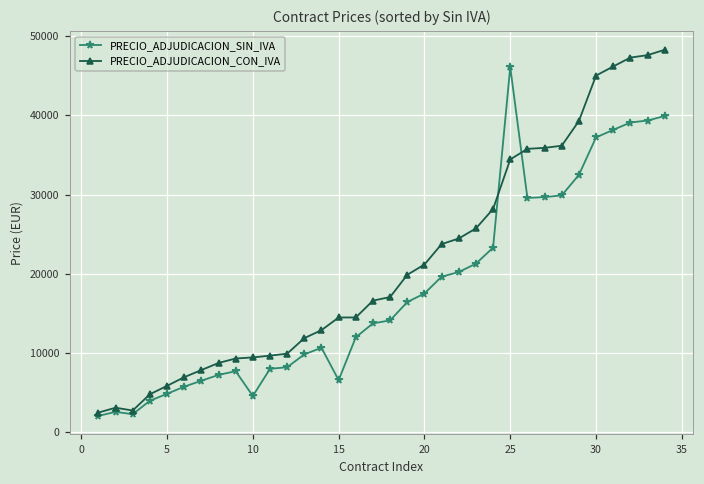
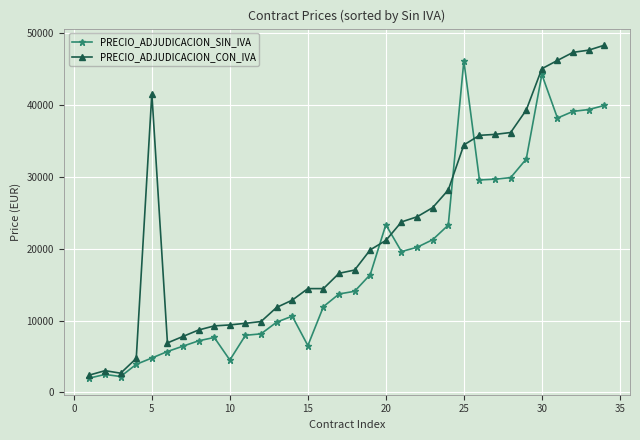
  {
    "PRECIO_ADJUDICACION_SIN_IVA": {
      "5": 5000,
      "10": 5000,
      "15": 7000,
-     "20": 17000,
+     "20": 23000,
      "25": 46000,
-     "30": 37000
+     "30": 44000
    },
    "PRECIO_ADJUDICACION_CON_IVA": {
-     "5": 6000,
+     "5": 42000,
      "10": 9000,
      "15": 14000,
      "20": 21000,
      "25": 34000,
      "30": 45000
    }
  }
